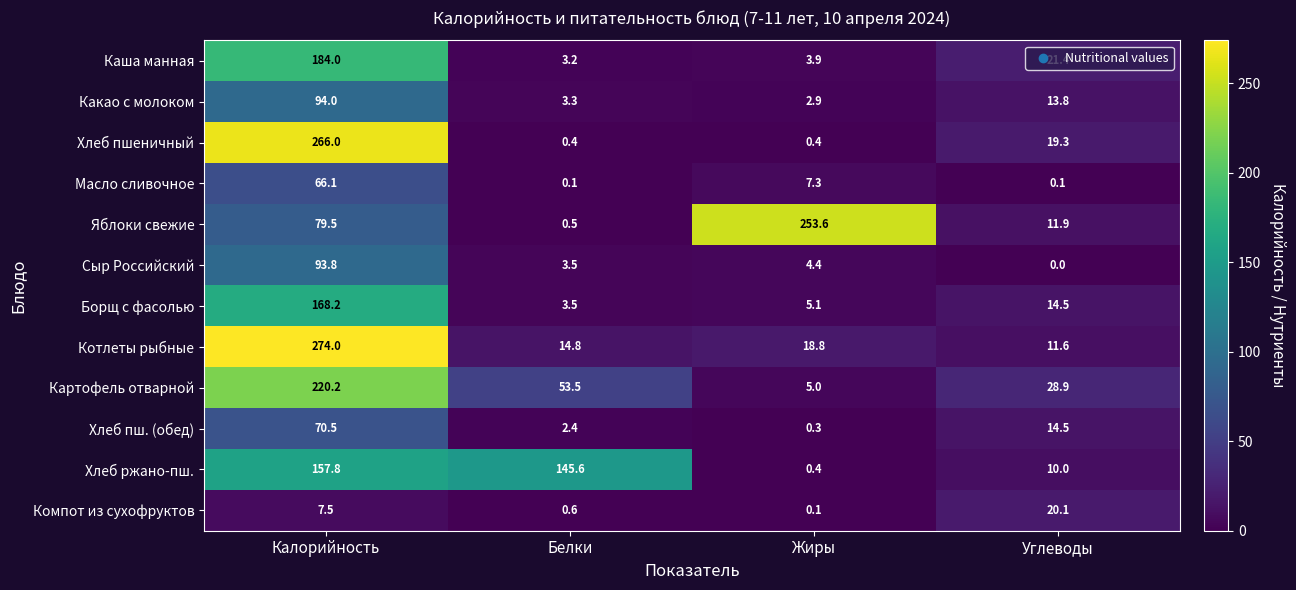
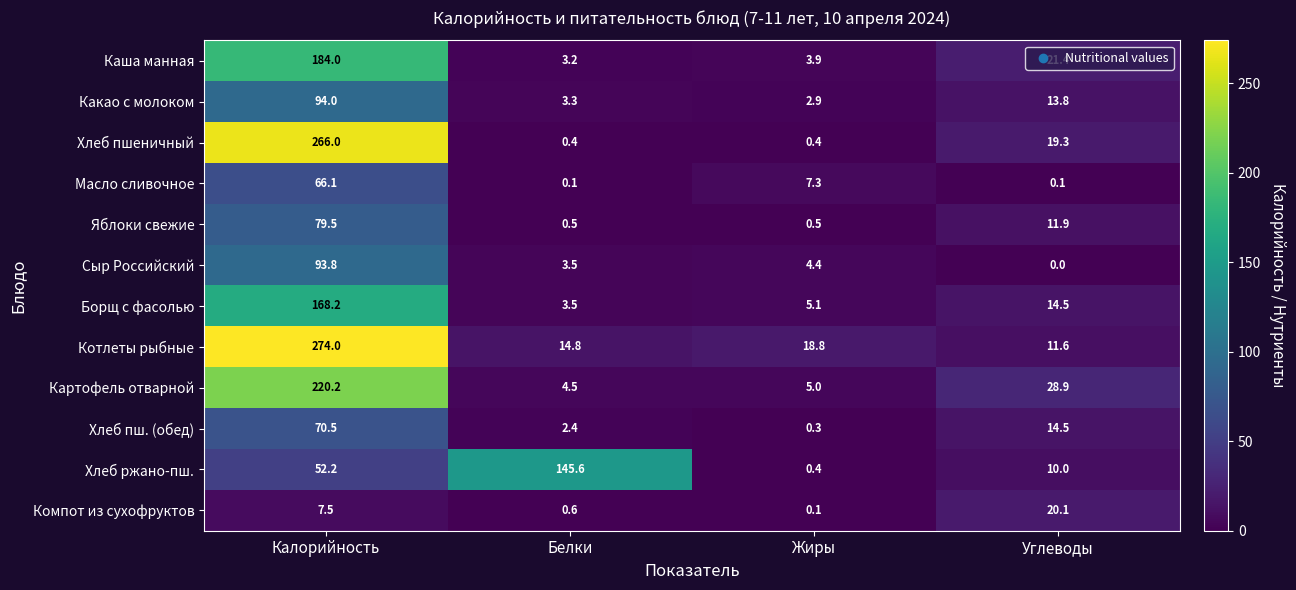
  {
    "Каша манная": {
      "Калорийность": 184.0,
      "Белки": 3.2,
      "Жиры": 3.9
    },
    "Какао с молоком": {
      "Калорийность": 94.0,
      "Белки": 3.3,
      "Жиры": 2.9,
      "Углеводы": 13.8
    },
    "Хлеб пшеничный": {
      "Калорийность": 266.0,
      "Белки": 0.4,
      "Жиры": 0.4,
      "Углеводы": 19.3
    },
    "Масло сливочное": {
      "Калорийность": 66.1,
      "Белки": 0.1,
      "Жиры": 7.3,
      "Углеводы": 0.1
    },
    "Яблоки свежие": {
      "Калорийность": 79.5,
      "Белки": 0.5,
-     "Жиры": 253.6,
+     "Жиры": 0.5,
      "Углеводы": 11.9
    },
    "Сыр Российский": {
      "Калорийность": 93.8,
      "Белки": 3.5,
      "Жиры": 4.4,
      "Углеводы": 0.0
    },
    "Борщ с фасолью": {
      "Калорийность": 168.2,
      "Белки": 3.5,
      "Жиры": 5.1,
      "Углеводы": 14.5
    },
    "Котлеты рыбные": {
      "Калорийность": 274.0,
      "Белки": 14.8,
      "Жиры": 18.8,
      "Углеводы": 11.6
    },
    "Картофель отварной": {
      "Калорийность": 220.2,
-     "Белки": 53.5,
+     "Белки": 4.5,
      "Жиры": 5.0,
      "Углеводы": 28.9
    },
    "Хлеб пш. (обед)": {
      "Калорийность": 70.5,
      "Белки": 2.4,
      "Жиры": 0.3,
      "Углеводы": 14.5
    },
    "Хлеб ржано-пш.": {
-     "Калорийность": 157.8,
+     "Калорийность": 52.2,
      "Белки": 145.6,
      "Жиры": 0.4,
      "Углеводы": 10.0
    },
    "Компот из сухофруктов": {
      "Калорийность": 7.5,
      "Белки": 0.6,
      "Жиры": 0.1,
      "Углеводы": 20.1
    }
  }
